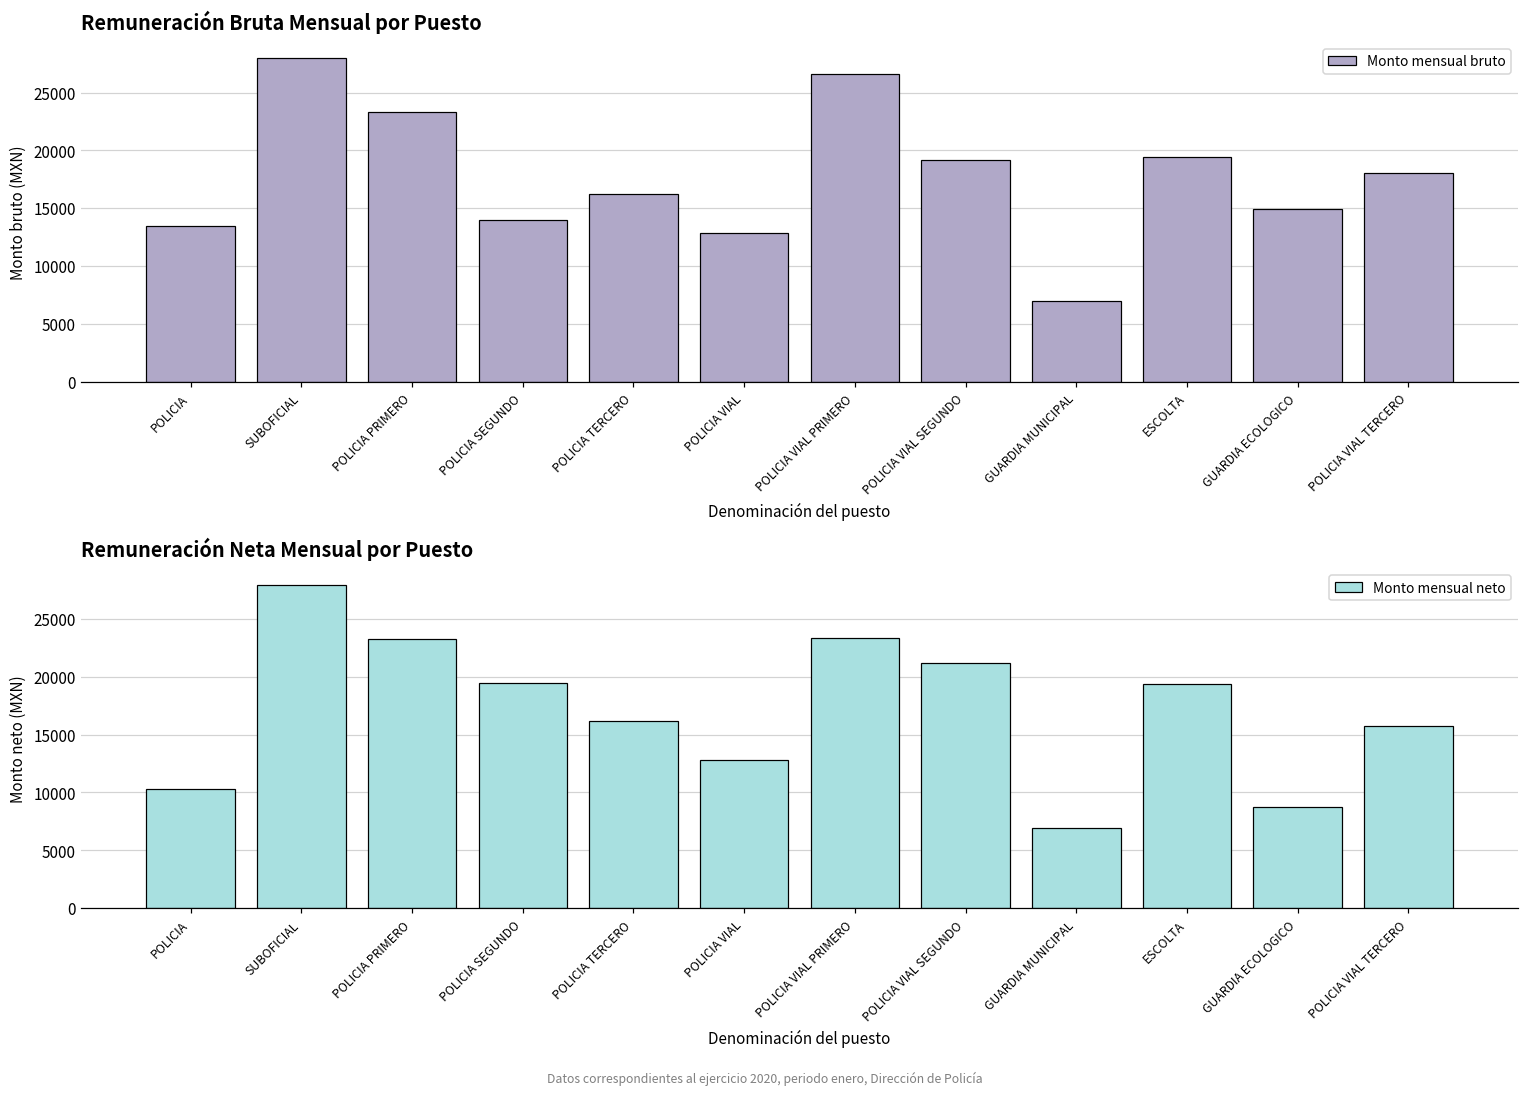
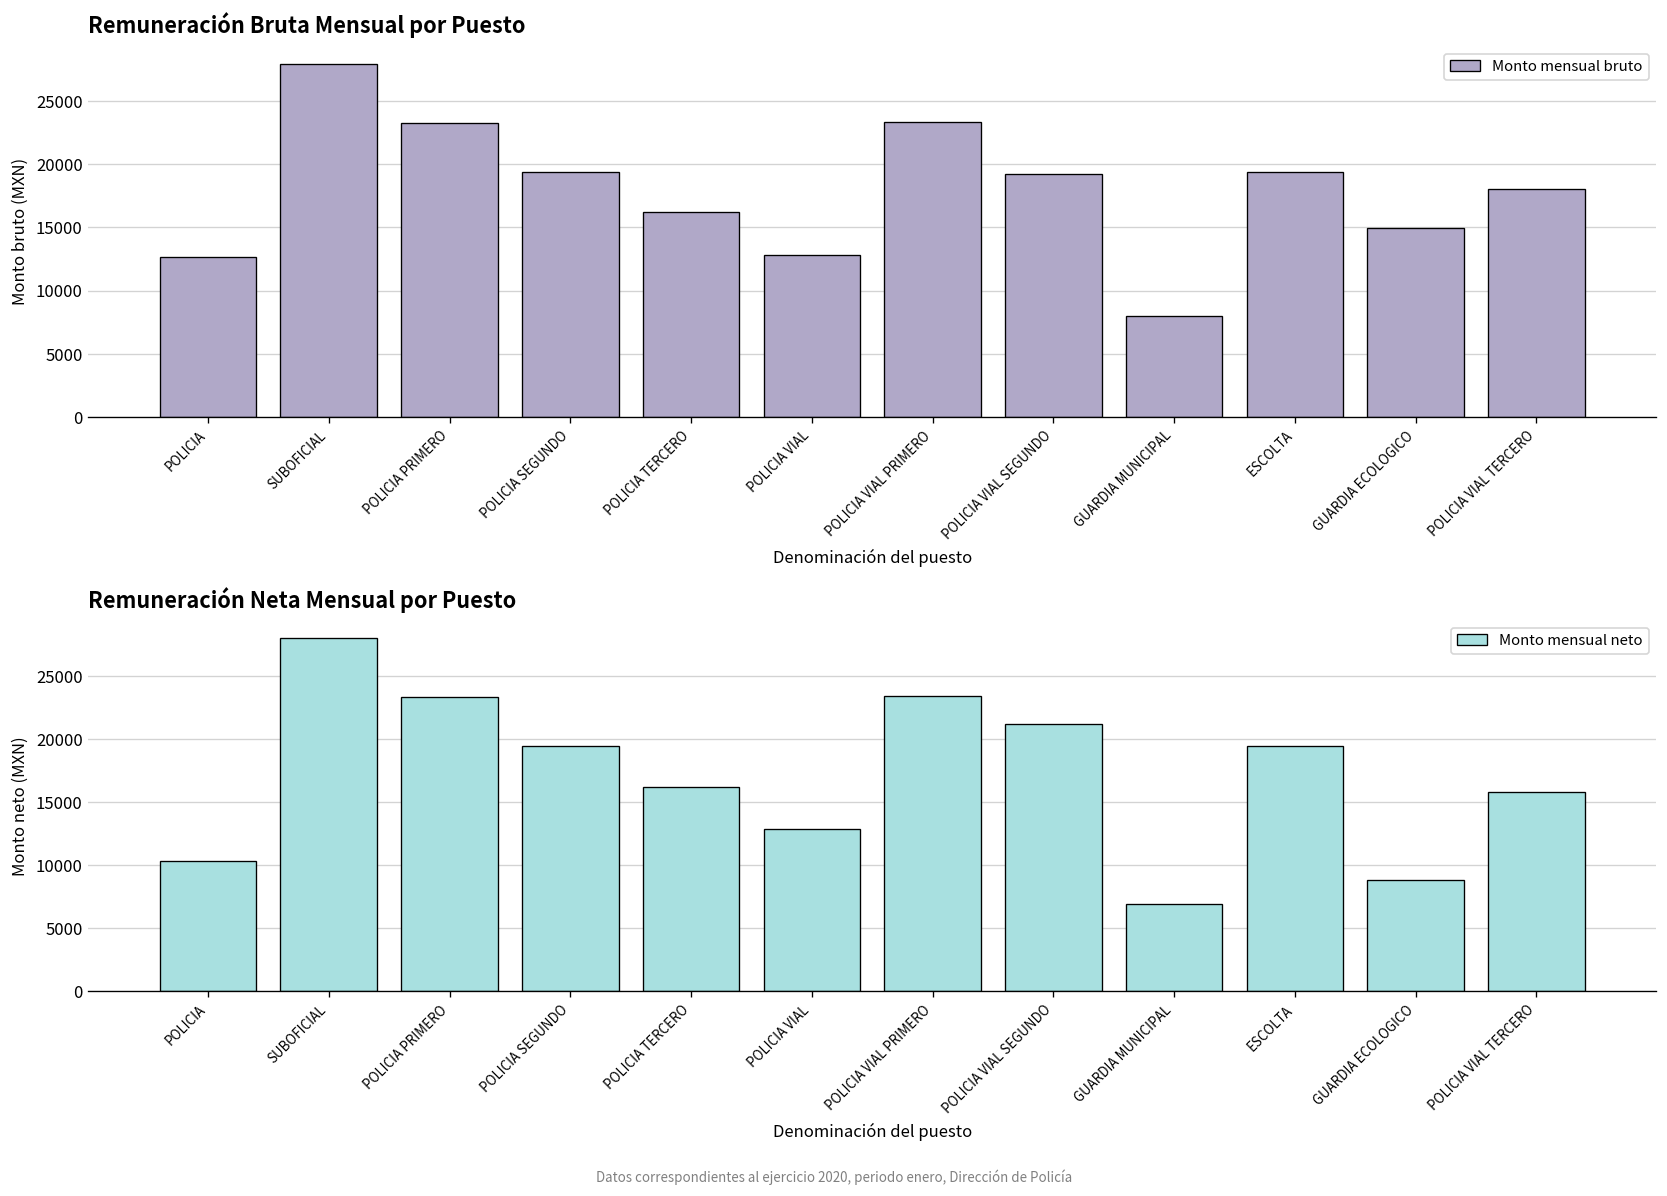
  {
    "Remuneración Bruta Mensual por Puesto": {
-     "POLICIA": 13500,
+     "POLICIA": 12600,
      "SUBOFICIAL": 28000,
      "POLICIA PRIMERO": 23300,
-     "POLICIA SEGUNDO": 14000,
+     "POLICIA SEGUNDO": 19400,
      "POLICIA TERCERO": 16200,
      "POLICIA VIAL": 12800,
-     "POLICIA VIAL PRIMERO": 26600,
+     "POLICIA VIAL PRIMERO": 23400,
      "POLICIA VIAL SEGUNDO": 19200,
-     "GUARDIA MUNICIPAL": 6900,
+     "GUARDIA MUNICIPAL": 8000,
      "ESCOLTA": 19400,
      "GUARDIA ECOLOGICO": 15000,
      "POLICIA VIAL TERCERO": 18000
    },
    "Remuneración Neta Mensual por Puesto": {
      "POLICIA": 10300,
      "SUBOFICIAL": 28000,
      "POLICIA PRIMERO": 23300,
      "POLICIA SEGUNDO": 19400,
      "POLICIA TERCERO": 16200,
      "POLICIA VIAL": 12800,
      "POLICIA VIAL PRIMERO": 23400,
      "POLICIA VIAL SEGUNDO": 21200,
      "GUARDIA MUNICIPAL": 6900,
      "ESCOLTA": 19400,
      "GUARDIA ECOLOGICO": 8800,
      "POLICIA VIAL TERCERO": 15800
    }
  }
